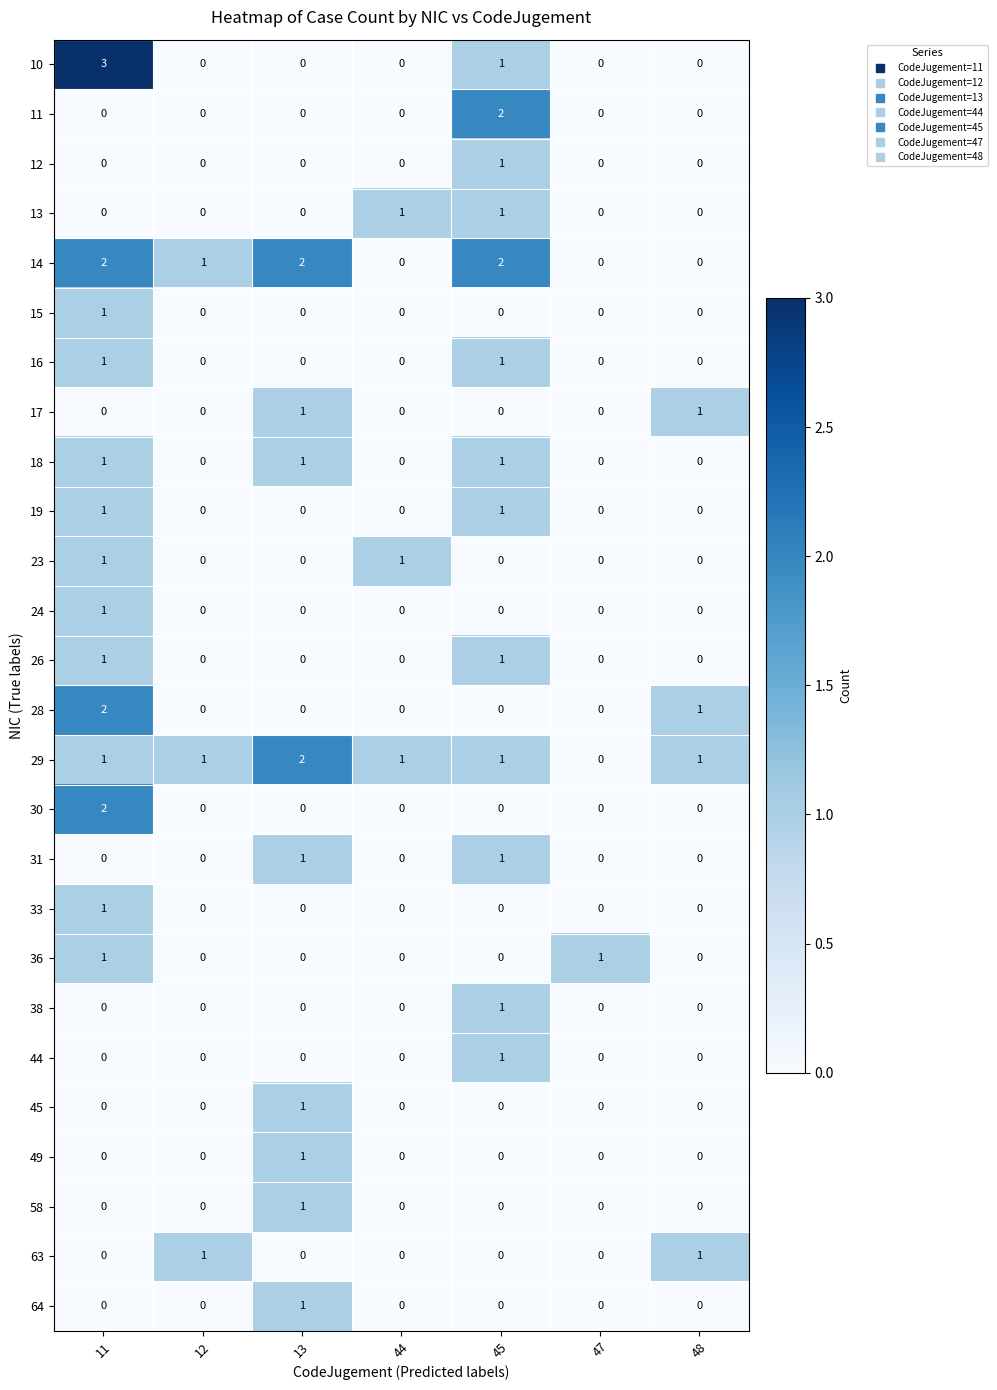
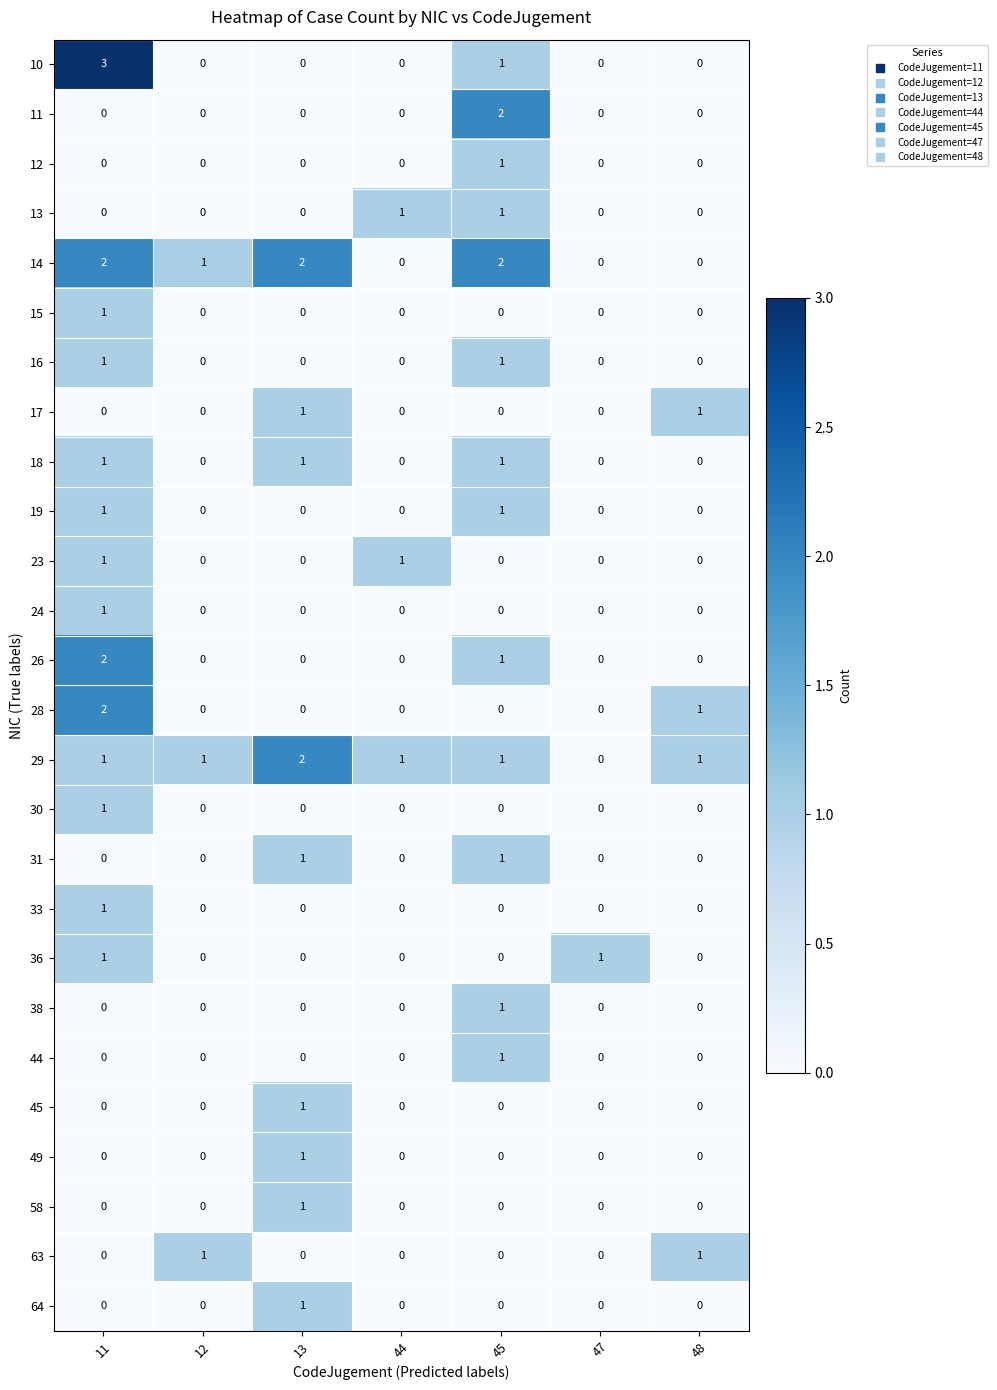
  {
    "10": {
      "11": 3,
      "12": 0,
      "13": 0,
      "44": 0,
      "45": 1,
      "47": 0,
      "48": 0
    },
    "11": {
      "11": 0,
      "12": 0,
      "13": 0,
      "44": 0,
      "45": 2,
      "47": 0,
      "48": 0
    },
    "12": {
      "11": 0,
      "12": 0,
      "13": 0,
      "44": 0,
      "45": 1,
      "47": 0,
      "48": 0
    },
    "13": {
      "11": 0,
      "12": 0,
      "13": 0,
      "44": 1,
      "45": 1,
      "47": 0,
      "48": 0
    },
    "14": {
      "11": 2,
      "12": 1,
      "13": 2,
      "44": 0,
      "45": 2,
      "47": 0,
      "48": 0
    },
    "15": {
      "11": 1,
      "12": 0,
      "13": 0,
      "44": 0,
      "45": 0,
      "47": 0,
      "48": 0
    },
    "16": {
      "11": 1,
      "12": 0,
      "13": 0,
      "44": 0,
      "45": 1,
      "47": 0,
      "48": 0
    },
    "17": {
      "11": 0,
      "12": 0,
      "13": 1,
      "44": 0,
      "45": 0,
      "47": 0,
      "48": 1
    },
    "18": {
      "11": 1,
      "12": 0,
      "13": 1,
      "44": 0,
      "45": 1,
      "47": 0,
      "48": 0
    },
    "19": {
      "11": 1,
      "12": 0,
      "13": 0,
      "44": 0,
      "45": 1,
      "47": 0,
      "48": 0
    },
    "23": {
      "11": 1,
      "12": 0,
      "13": 0,
      "44": 1,
      "45": 0,
      "47": 0,
      "48": 0
    },
    "24": {
      "11": 1,
      "12": 0,
      "13": 0,
      "44": 0,
      "45": 0,
      "47": 0,
      "48": 0
    },
    "26": {
-     "11": 1,
+     "11": 2,
      "12": 0,
      "13": 0,
      "44": 0,
      "45": 1,
      "47": 0,
      "48": 0
    },
    "28": {
      "11": 2,
      "12": 0,
      "13": 0,
      "44": 0,
      "45": 0,
      "47": 0,
      "48": 1
    },
    "29": {
      "11": 1,
      "12": 1,
      "13": 2,
      "44": 1,
      "45": 1,
      "47": 0,
      "48": 1
    },
    "30": {
-     "11": 2,
+     "11": 1,
      "12": 0,
      "13": 0,
      "44": 0,
      "45": 0,
      "47": 0,
      "48": 0
    },
    "31": {
      "11": 0,
      "12": 0,
      "13": 1,
      "44": 0,
      "45": 1,
      "47": 0,
      "48": 0
    },
    "33": {
      "11": 1,
      "12": 0,
      "13": 0,
      "44": 0,
      "45": 0,
      "47": 0,
      "48": 0
    },
    "36": {
      "11": 1,
      "12": 0,
      "13": 0,
      "44": 0,
      "45": 0,
      "47": 1,
      "48": 0
    },
    "38": {
      "11": 0,
      "12": 0,
      "13": 0,
      "44": 0,
      "45": 1,
      "47": 0,
      "48": 0
    },
    "44": {
      "11": 0,
      "12": 0,
      "13": 0,
      "44": 0,
      "45": 1,
      "47": 0,
      "48": 0
    },
    "45": {
      "11": 0,
      "12": 0,
      "13": 1,
      "44": 0,
      "45": 0,
      "47": 0,
      "48": 0
    },
    "49": {
      "11": 0,
      "12": 0,
      "13": 1,
      "44": 0,
      "45": 0,
      "47": 0,
      "48": 0
    },
    "58": {
      "11": 0,
      "12": 0,
      "13": 1,
      "44": 0,
      "45": 0,
      "47": 0,
      "48": 0
    },
    "63": {
      "11": 0,
      "12": 1,
      "13": 0,
      "44": 0,
      "45": 0,
      "47": 0,
      "48": 1
    },
    "64": {
      "11": 0,
      "12": 0,
      "13": 1,
      "44": 0,
      "45": 0,
      "47": 0,
      "48": 0
    }
  }
